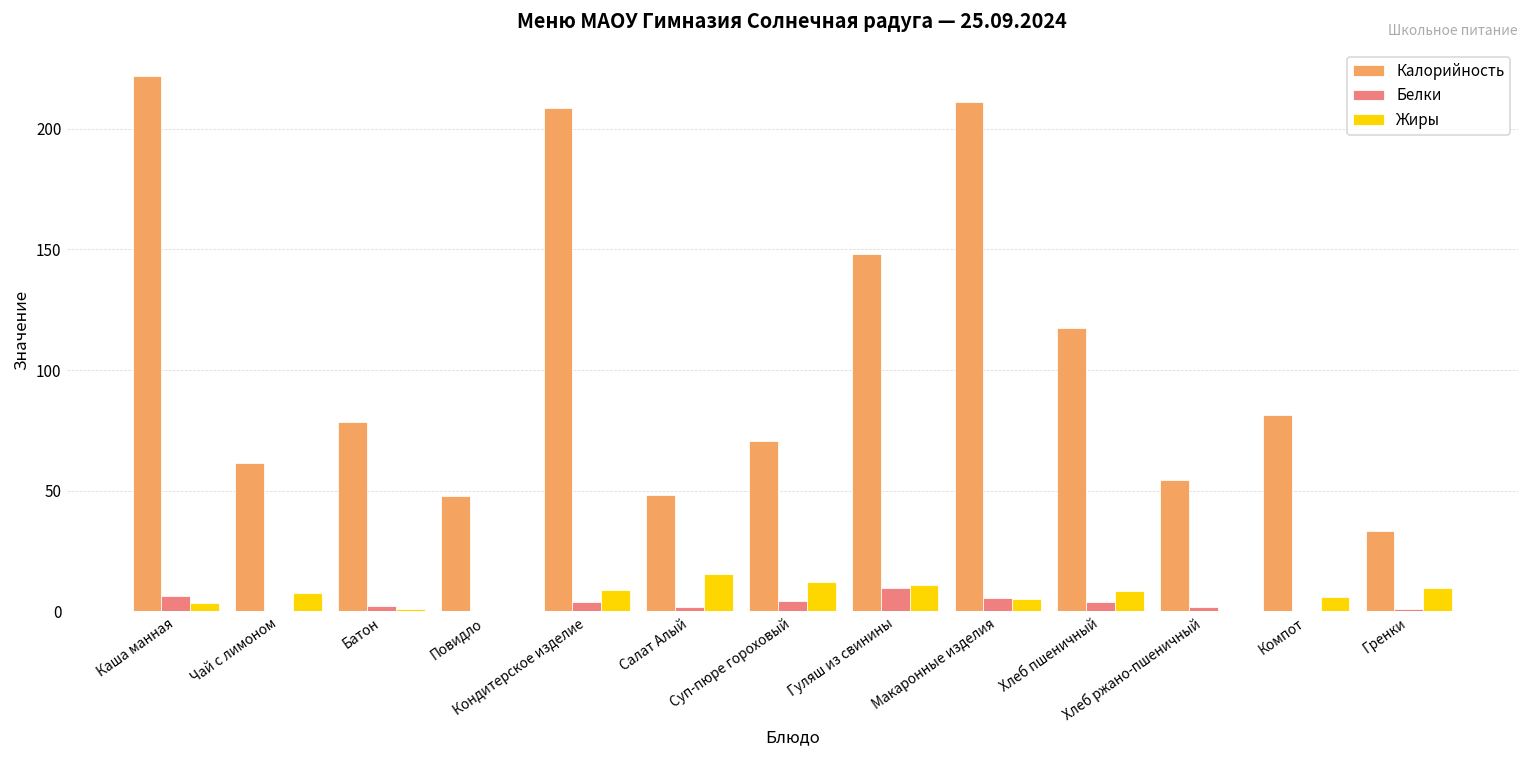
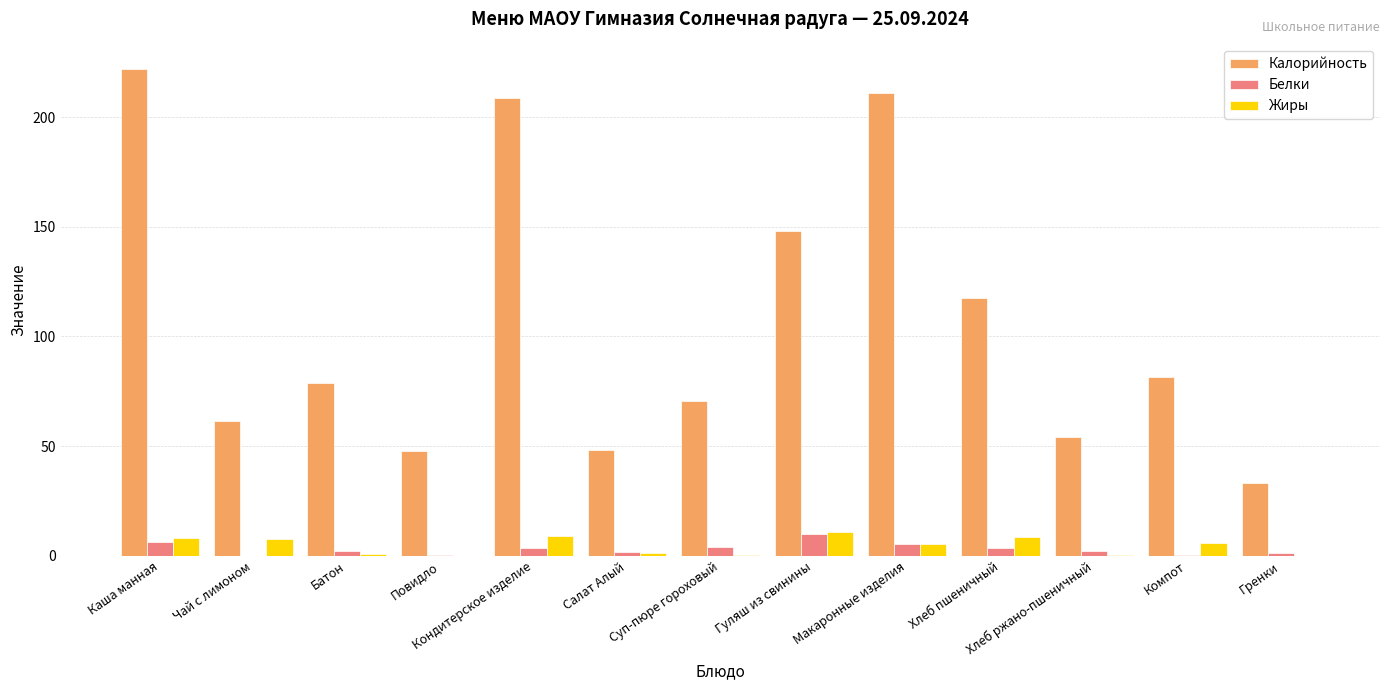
  {
    "Жиры": {
-     "Каша манная": 3,
+     "Каша манная": 8,
      "Чай с лимоном": 8,
      "Повидло": 0,
      "Кондитерское изделие": 9,
-     "Салат Алый": 15,
-     "Суп-пюре гороховый": 12,
+     "Салат Алый": 1,
+     "Суп-пюре гороховый": 0,
      "Гуляш из свинины": 11,
      "Макаронные изделия": 5,
      "Хлеб пшеничный": 8,
      "Компот": 6,
-     "Гренки": 10
+     "Гренки": 0
    }
  }
